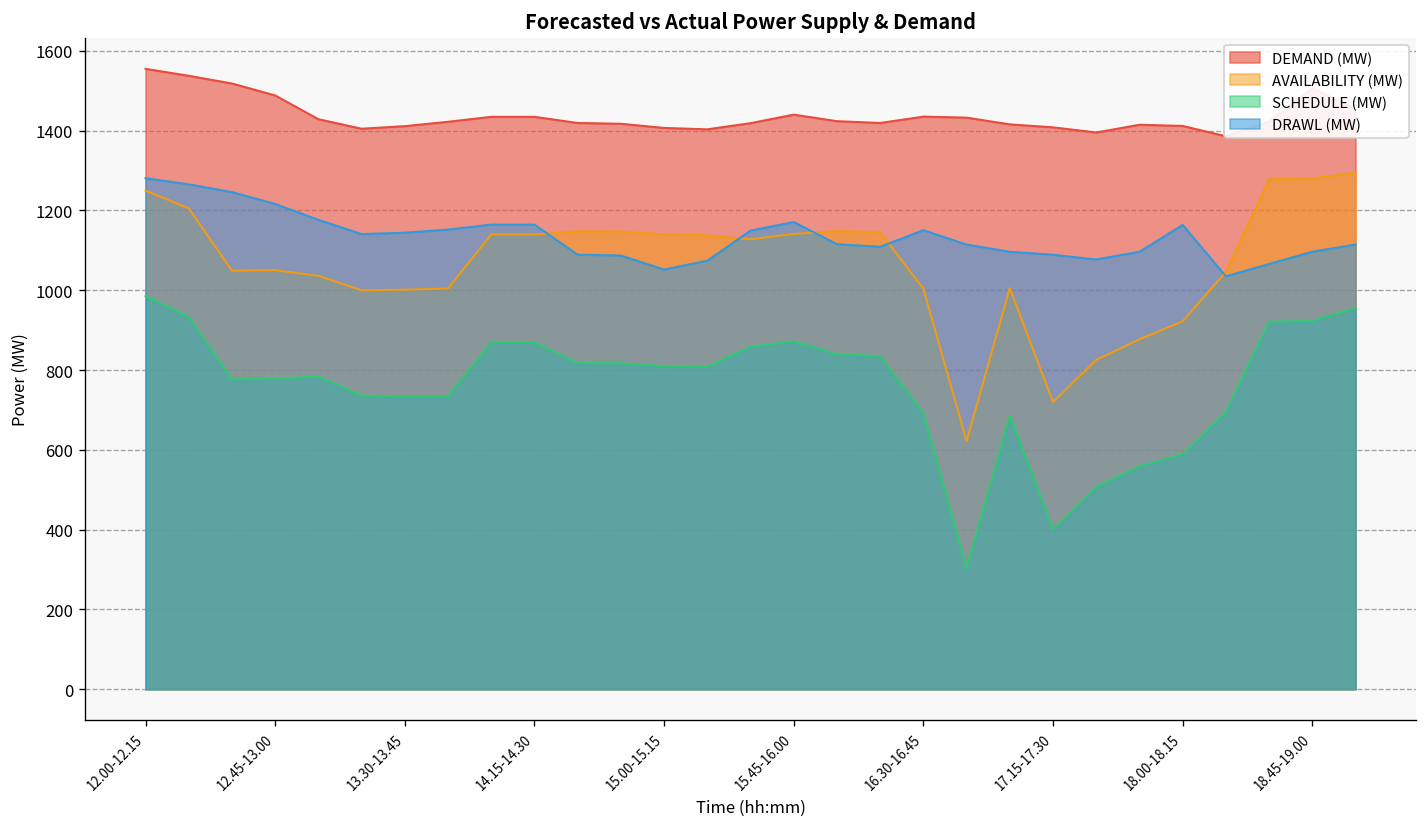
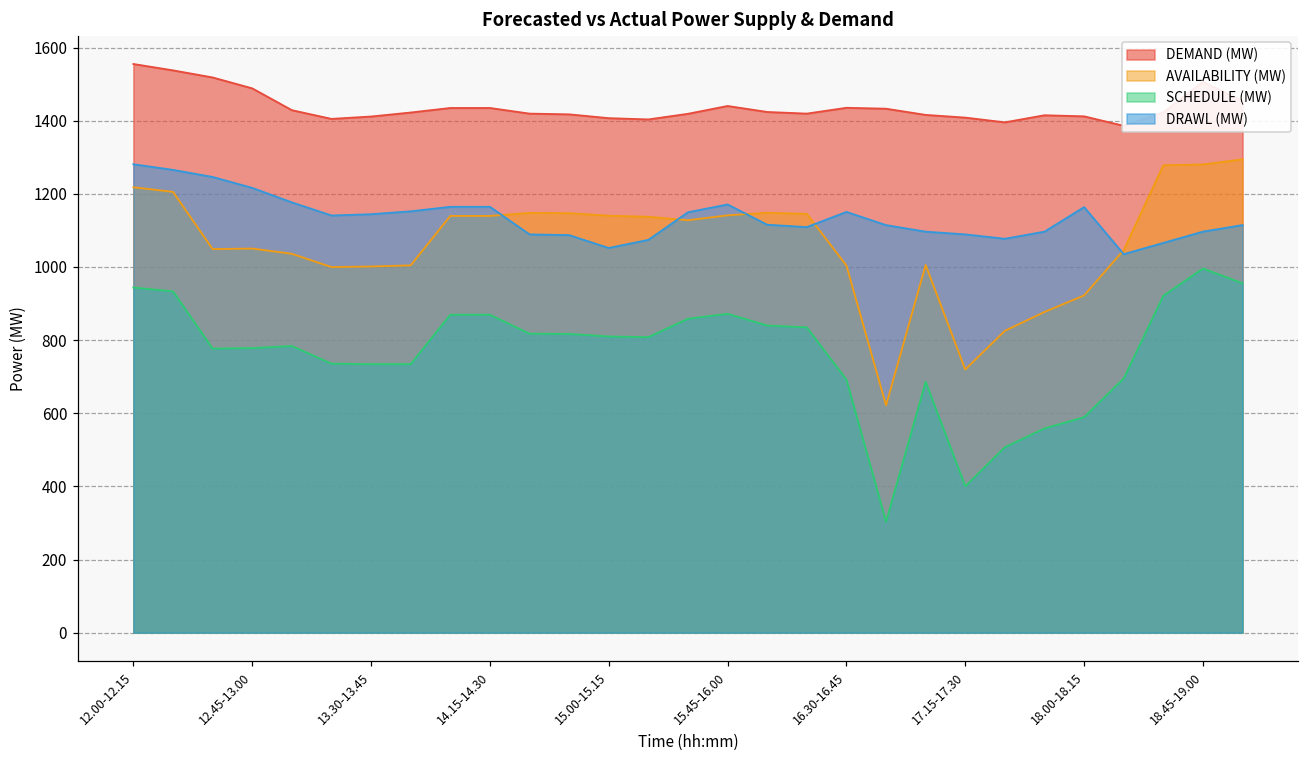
  {
    "DEMAND (MW)": {
      "12.00-12.15": 1560,
      "12.45-13.00": 1490,
      "13.30-13.45": 1410,
      "14.15-14.30": 1430,
      "15.00-15.15": 1410,
      "15.45-16.00": 1440,
      "16.30-16.45": 1440,
      "17.15-17.30": 1410,
      "18.00-18.15": 1410
    },
    "AVAILABILITY (MW)": {
-     "12.00-12.15": 1250,
+     "12.00-12.15": 1220,
      "12.45-13.00": 1050,
      "13.30-13.45": 1000,
      "14.15-14.30": 1140,
      "15.00-15.15": 1140,
      "15.45-16.00": 1140,
      "16.30-16.45": 1000,
      "17.15-17.30": 720,
      "18.00-18.15": 920,
      "18.45-19.00": 1280
    },
    "SCHEDULE (MW)": {
-     "12.00-12.15": 990,
+     "12.00-12.15": 940,
      "12.45-13.00": 780,
      "13.30-13.45": 730,
      "14.15-14.30": 870,
      "15.00-15.15": 810,
      "15.45-16.00": 870,
      "16.30-16.45": 690,
      "17.15-17.30": 400,
      "18.00-18.15": 590,
-     "18.45-19.00": 920
+     "18.45-19.00": 1000
    },
    "DRAWL (MW)": {
      "12.00-12.15": 1280,
      "12.45-13.00": 1220,
      "13.30-13.45": 1140,
      "14.15-14.30": 1160,
      "15.00-15.15": 1050,
      "15.45-16.00": 1170,
      "16.30-16.45": 1150,
      "17.15-17.30": 1090,
      "18.00-18.15": 1160,
      "18.45-19.00": 1100
    }
  }
